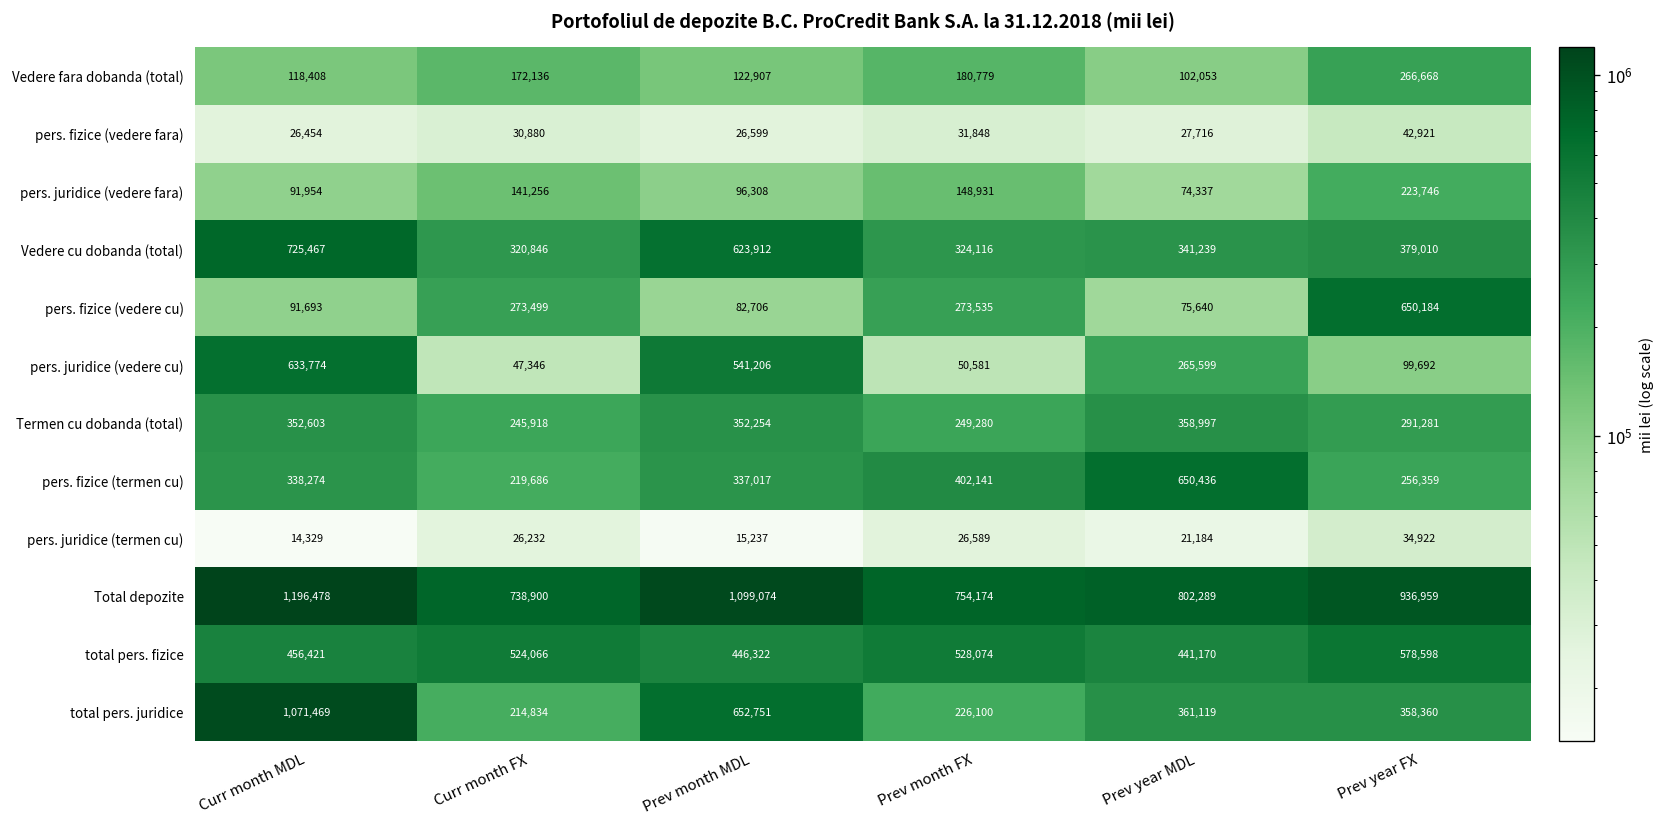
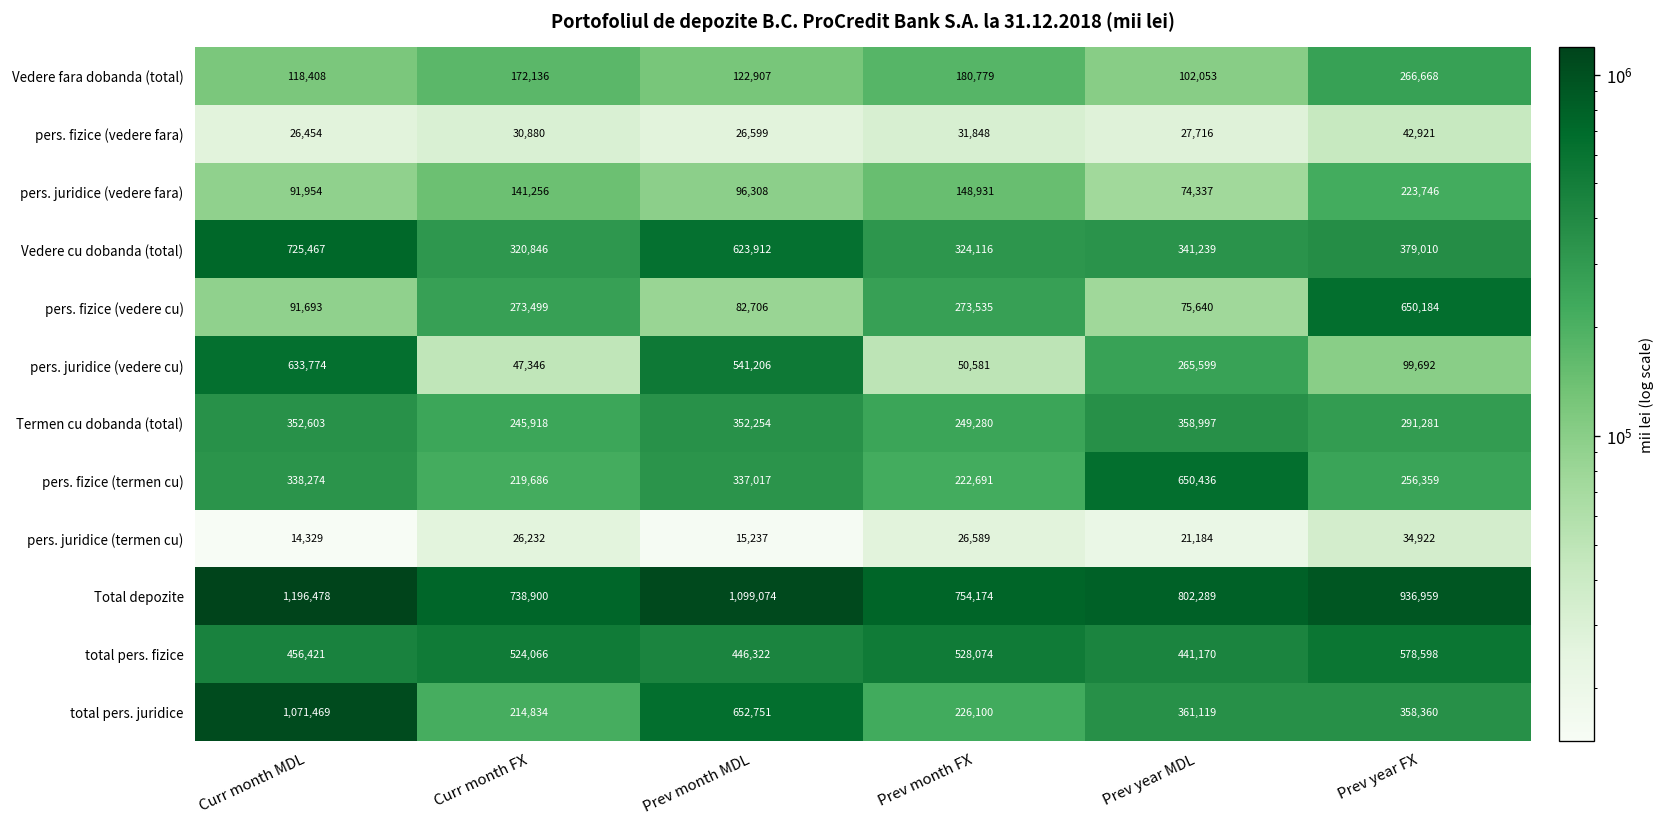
  {
    "Vedere fara dobanda (total)": {
      "Curr month MDL": "118,408",
      "Curr month FX": "172,136",
      "Prev month MDL": "122,907",
      "Prev month FX": "180,779",
      "Prev year MDL": "102,053",
      "Prev year FX": "266,668"
    },
    "pers. fizice (vedere fara)": {
      "Curr month MDL": "26,454",
      "Curr month FX": "30,880",
      "Prev month MDL": "26,599",
      "Prev month FX": "31,848",
      "Prev year MDL": "27,716",
      "Prev year FX": "42,921"
    },
    "pers. juridice (vedere fara)": {
      "Curr month MDL": "91,954",
      "Curr month FX": "141,256",
      "Prev month MDL": "96,308",
      "Prev month FX": "148,931",
      "Prev year MDL": "74,337",
      "Prev year FX": "223,746"
    },
    "Vedere cu dobanda (total)": {
      "Curr month MDL": "725,467",
      "Curr month FX": "320,846",
      "Prev month MDL": "623,912",
      "Prev month FX": "324,116",
      "Prev year MDL": "341,239",
      "Prev year FX": "379,010"
    },
    "pers. fizice (vedere cu)": {
      "Curr month MDL": "91,693",
      "Curr month FX": "273,499",
      "Prev month MDL": "82,706",
      "Prev month FX": "273,535",
      "Prev year MDL": "75,640",
      "Prev year FX": "650,184"
    },
    "pers. juridice (vedere cu)": {
      "Curr month MDL": "633,774",
      "Curr month FX": "47,346",
      "Prev month MDL": "541,206",
      "Prev month FX": "50,581",
      "Prev year MDL": "265,599",
      "Prev year FX": "99,692"
    },
    "Termen cu dobanda (total)": {
      "Curr month MDL": "352,603",
      "Curr month FX": "245,918",
      "Prev month MDL": "352,254",
      "Prev month FX": "249,280",
      "Prev year MDL": "358,997",
      "Prev year FX": "291,281"
    },
    "pers. fizice (termen cu)": {
      "Curr month MDL": "338,274",
      "Curr month FX": "219,686",
      "Prev month MDL": "337,017",
-     "Prev month FX": "402,141",
+     "Prev month FX": "222,691",
      "Prev year MDL": "650,436",
      "Prev year FX": "256,359"
    },
    "pers. juridice (termen cu)": {
      "Curr month MDL": "14,329",
      "Curr month FX": "26,232",
      "Prev month MDL": "15,237",
      "Prev month FX": "26,589",
      "Prev year MDL": "21,184",
      "Prev year FX": "34,922"
    },
    "Total depozite": {
      "Curr month MDL": "1,196,478",
      "Curr month FX": "738,900",
      "Prev month MDL": "1,099,074",
      "Prev month FX": "754,174",
      "Prev year MDL": "802,289",
      "Prev year FX": "936,959"
    },
    "total pers. fizice": {
      "Curr month MDL": "456,421",
      "Curr month FX": "524,066",
      "Prev month MDL": "446,322",
      "Prev month FX": "528,074",
      "Prev year MDL": "441,170",
      "Prev year FX": "578,598"
    },
    "total pers. juridice": {
      "Curr month MDL": "1,071,469",
      "Curr month FX": "214,834",
      "Prev month MDL": "652,751",
      "Prev month FX": "226,100",
      "Prev year MDL": "361,119",
      "Prev year FX": "358,360"
    }
  }
